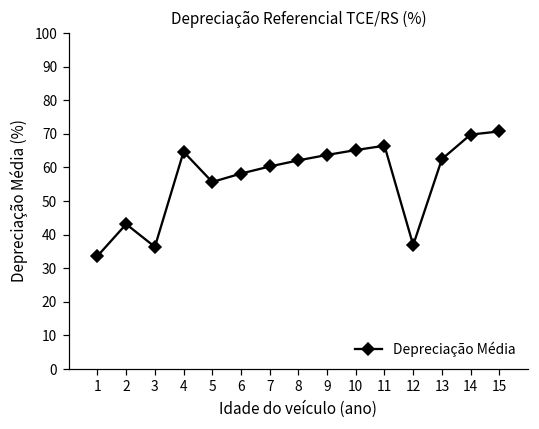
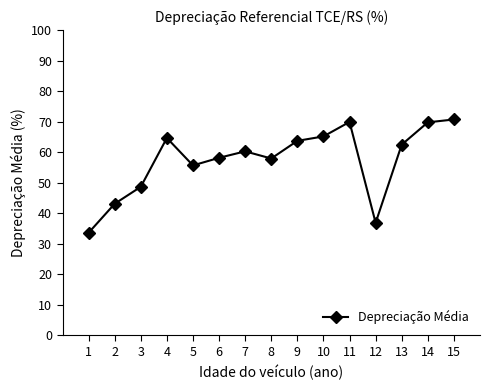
  {
    "1": 34,
    "2": 43,
-   "3": 36,
+   "3": 49,
    "4": 65,
    "5": 56,
    "6": 58,
    "7": 60,
-   "8": 62,
+   "8": 58,
    "9": 64,
    "10": 65,
-   "11": 66,
+   "11": 70,
    "12": 37,
    "13": 62,
    "14": 70,
    "15": 71
  }
